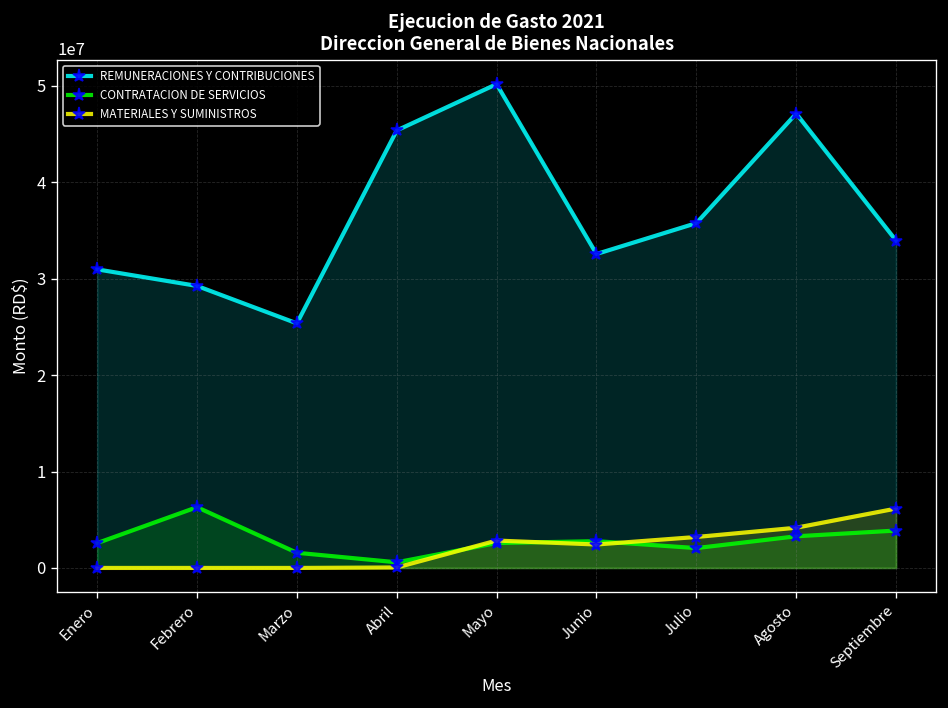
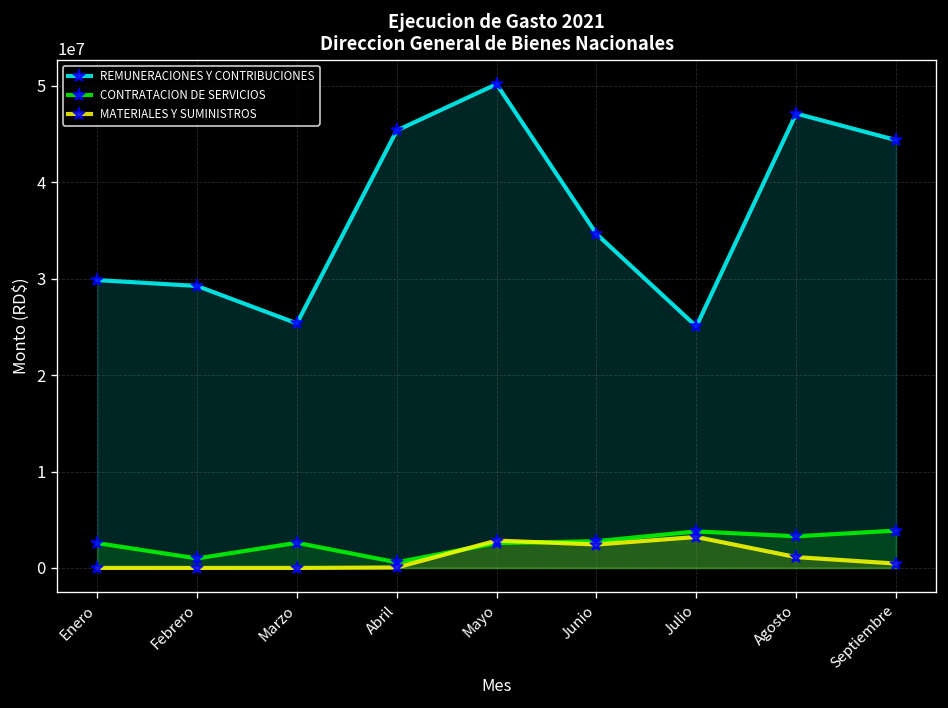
  {
    "REMUNERACIONES Y CONTRIBUCIONES": {
-     "Enero": 31000000,
+     "Enero": 30000000,
      "Febrero": 29000000,
      "Marzo": 25000000,
      "Abril": 45000000,
      "Mayo": 50000000,
-     "Junio": 33000000,
-     "Julio": 36000000,
+     "Junio": 35000000,
+     "Julio": 25000000,
      "Agosto": 47000000,
-     "Septiembre": 34000000
+     "Septiembre": 44000000
    },
    "CONTRATACION DE SERVICIOS": {
      "Enero": 3000000,
-     "Febrero": 6000000,
-     "Marzo": 2000000,
+     "Febrero": 1000000,
+     "Marzo": 3000000,
      "Abril": 1000000,
      "Junio": 3000000,
-     "Julio": 2000000,
+     "Julio": 4000000,
      "Agosto": 3000000,
      "Septiembre": 4000000
    },
    "MATERIALES Y SUMINISTROS": {
      "Enero": 0,
      "Febrero": 0,
      "Marzo": 0,
      "Abril": 0,
      "Junio": 2000000,
      "Julio": 3000000,
-     "Agosto": 4000000,
-     "Septiembre": 6000000
+     "Agosto": 1000000,
+     "Septiembre": 0
    }
  }
